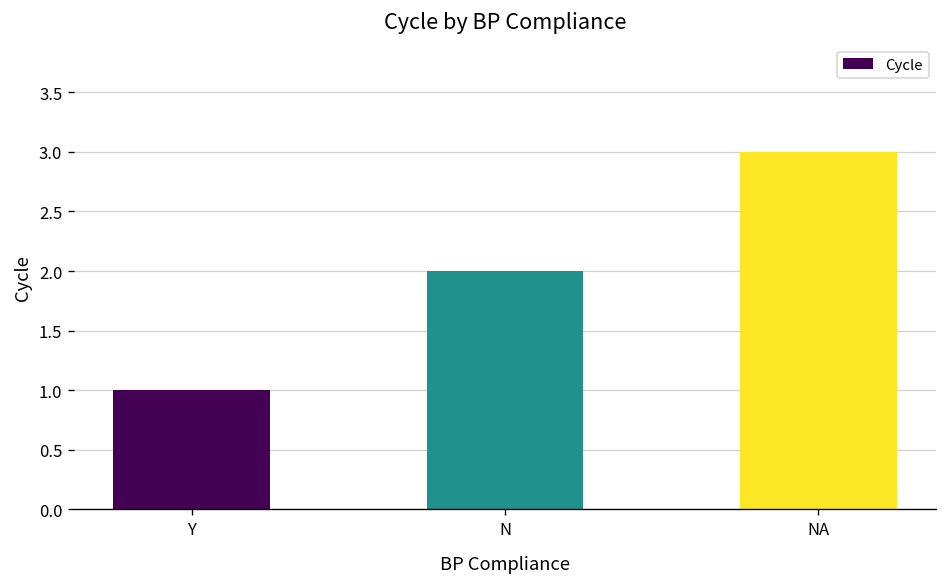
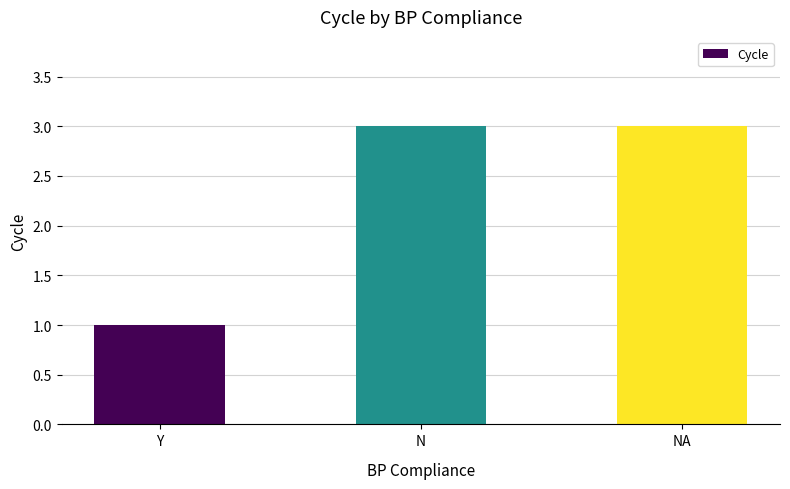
  {
    "Y": 1,
-   "N": 2,
+   "N": 3,
    "NA": 3
  }
